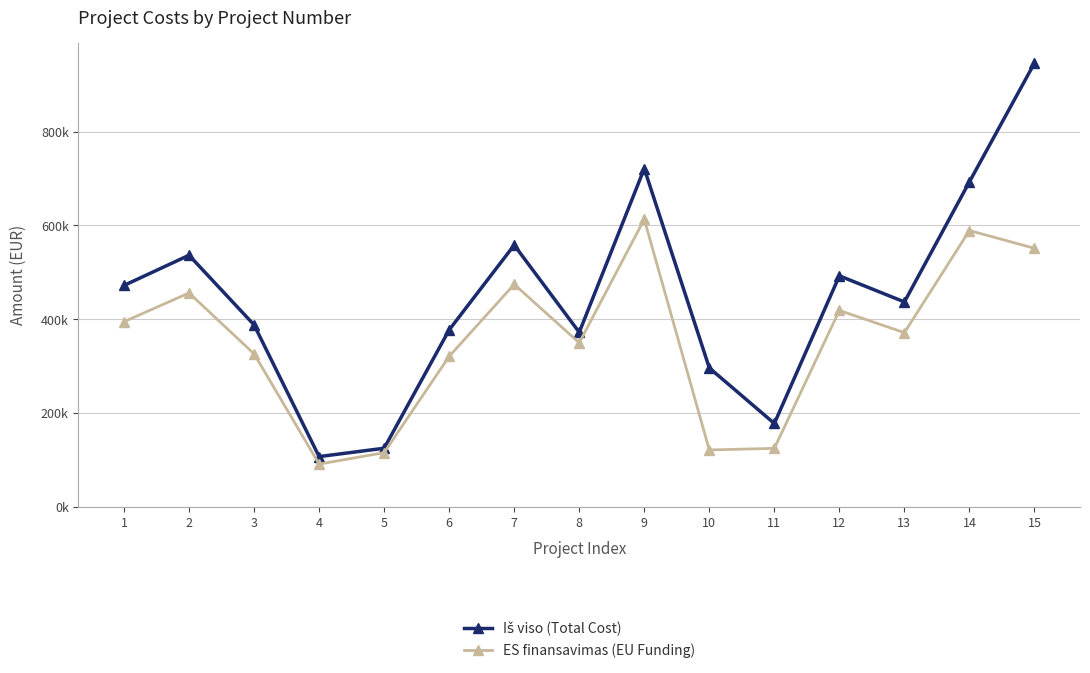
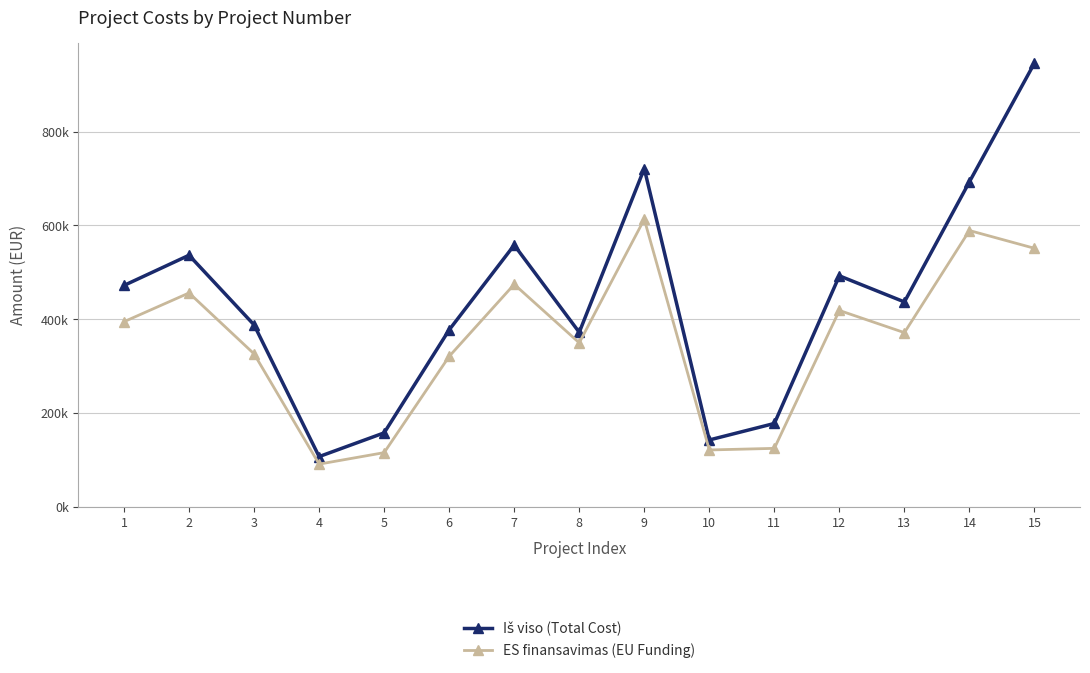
  {
    "Iš viso (Total Cost)": {
      "1": 470000,
      "2": 540000,
      "3": 390000,
      "4": 110000,
-     "5": 120000,
+     "5": 160000,
      "6": 380000,
      "7": 560000,
      "8": 370000,
      "9": 720000,
-     "10": 300000,
+     "10": 140000,
      "11": 180000,
      "12": 490000,
      "13": 440000,
      "14": 690000,
      "15": 950000
    },
    "ES finansavimas (EU Funding)": {
      "1": 390000,
      "2": 460000,
      "3": 330000,
      "4": 90000,
      "5": 120000,
      "6": 320000,
      "7": 470000,
      "8": 350000,
      "9": 610000,
      "10": 120000,
      "11": 120000,
      "12": 420000,
      "13": 370000,
      "14": 590000,
      "15": 550000
    }
  }
